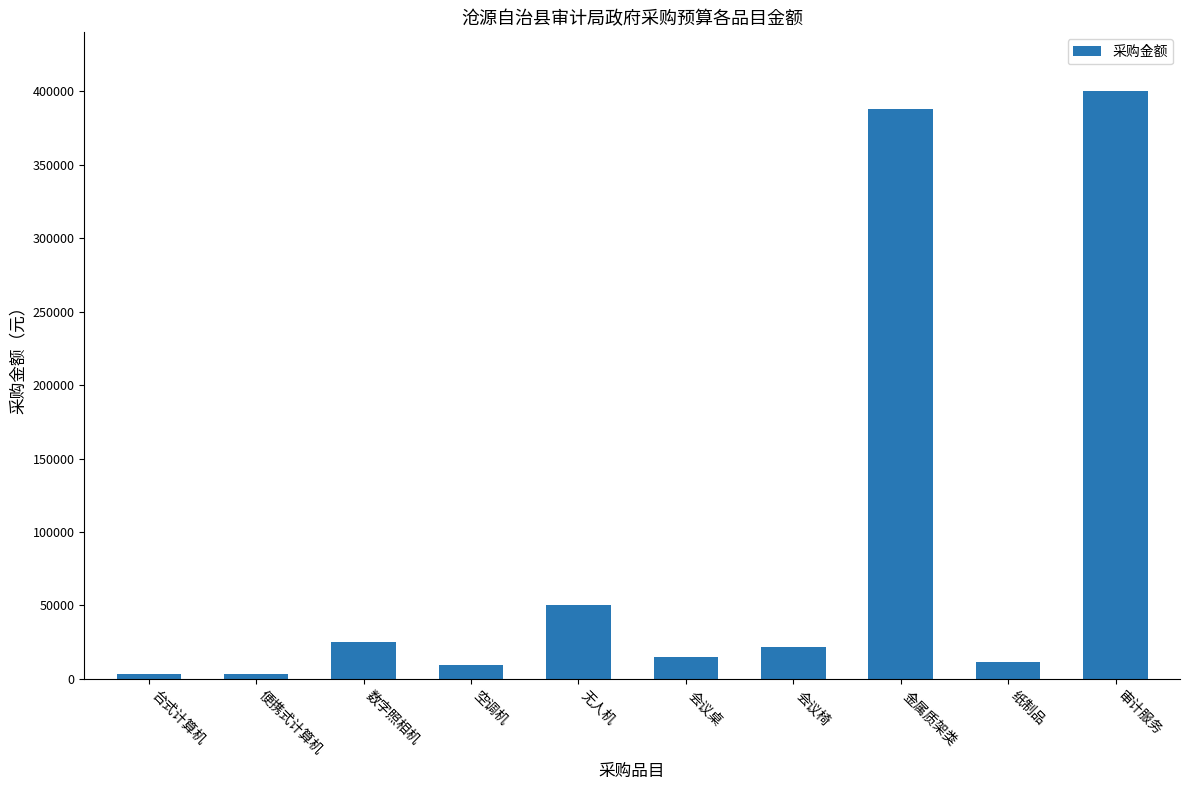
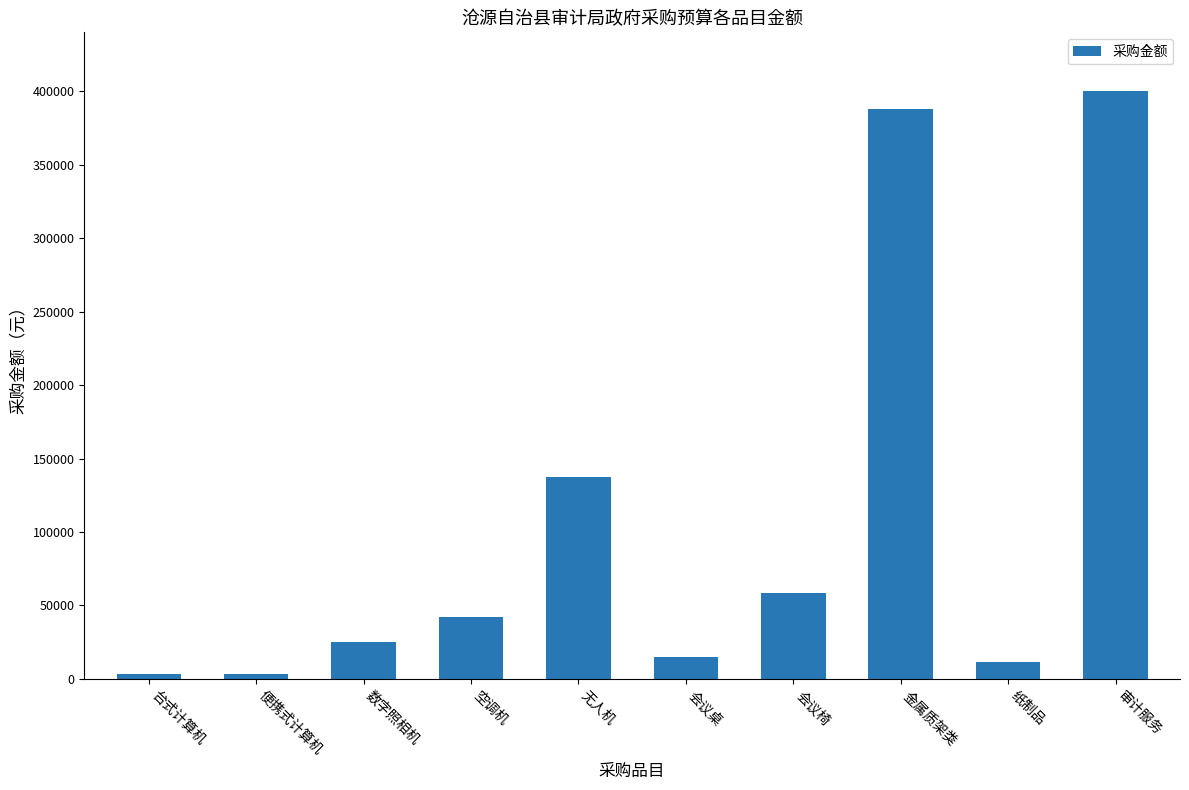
  {
    "台式计算机": 3000,
    "便携式计算机": 4000,
    "数字照相机": 25000,
-   "空调机": 10000,
-   "无人机": 50000,
+   "空调机": 42000,
+   "无人机": 137000,
    "会议桌": 15000,
-   "会议椅": 22000,
+   "会议椅": 58000,
    "金属质架类": 388000,
    "纸制品": 11000,
    "审计服务": 400000
  }
